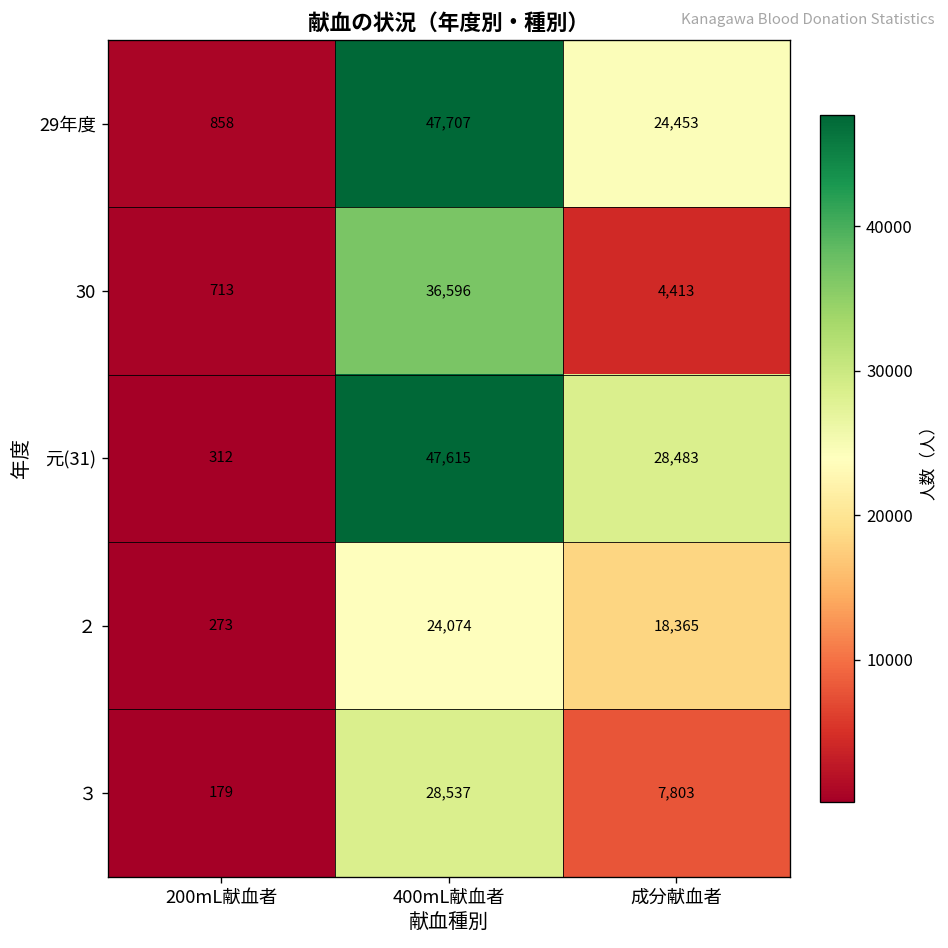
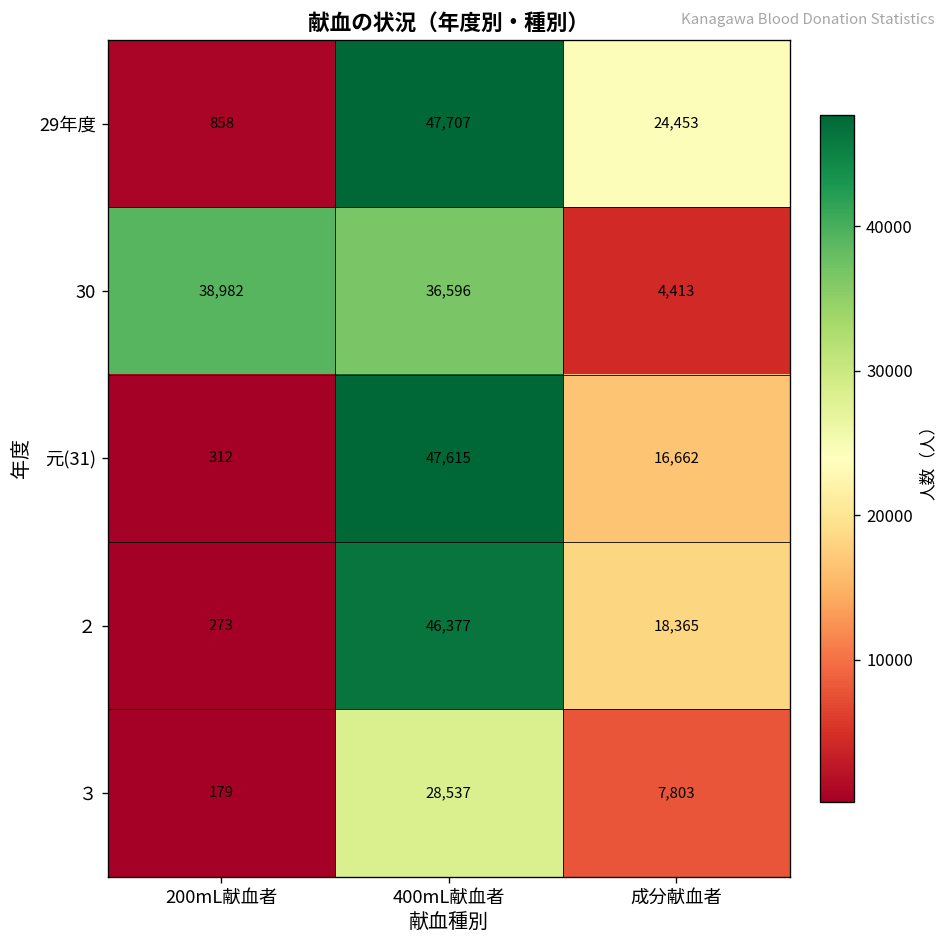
  {
    "29年度": {
      "200mL献血者": "858",
      "400mL献血者": "47,707",
      "成分献血者": "24,453"
    },
    "30": {
-     "200mL献血者": "713",
+     "200mL献血者": "38,982",
      "400mL献血者": "36,596",
      "成分献血者": "4,413"
    },
    "元(31)": {
      "200mL献血者": "312",
      "400mL献血者": "47,615",
-     "成分献血者": "28,483"
+     "成分献血者": "16,662"
    },
    "２": {
      "200mL献血者": "273",
-     "400mL献血者": "24,074",
+     "400mL献血者": "46,377",
      "成分献血者": "18,365"
    },
    "３": {
      "200mL献血者": "179",
      "400mL献血者": "28,537",
      "成分献血者": "7,803"
    }
  }
